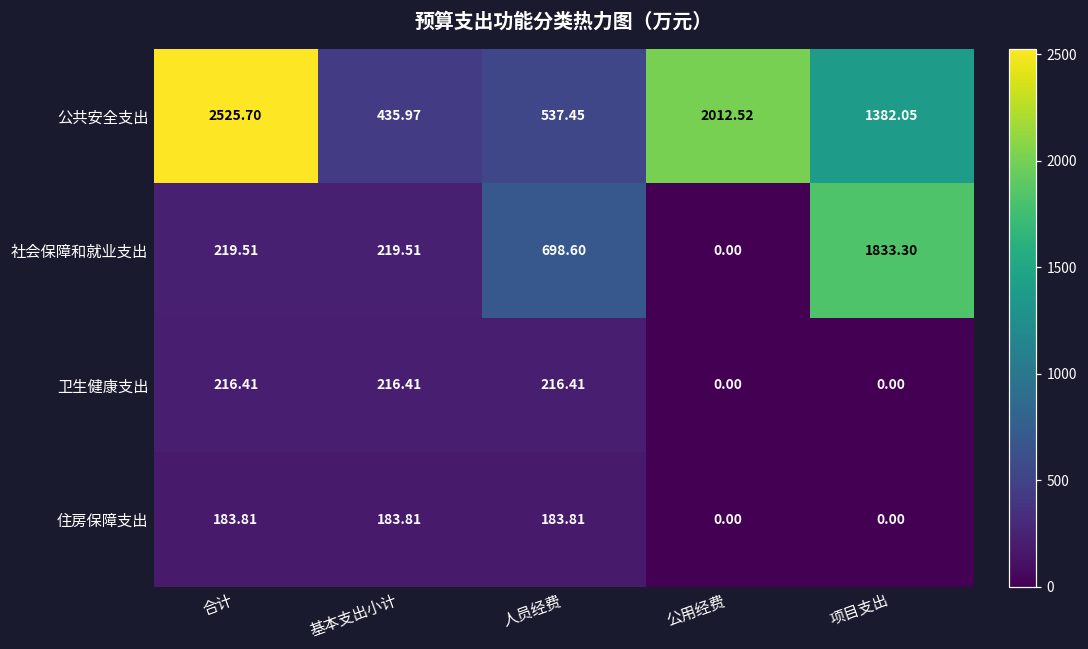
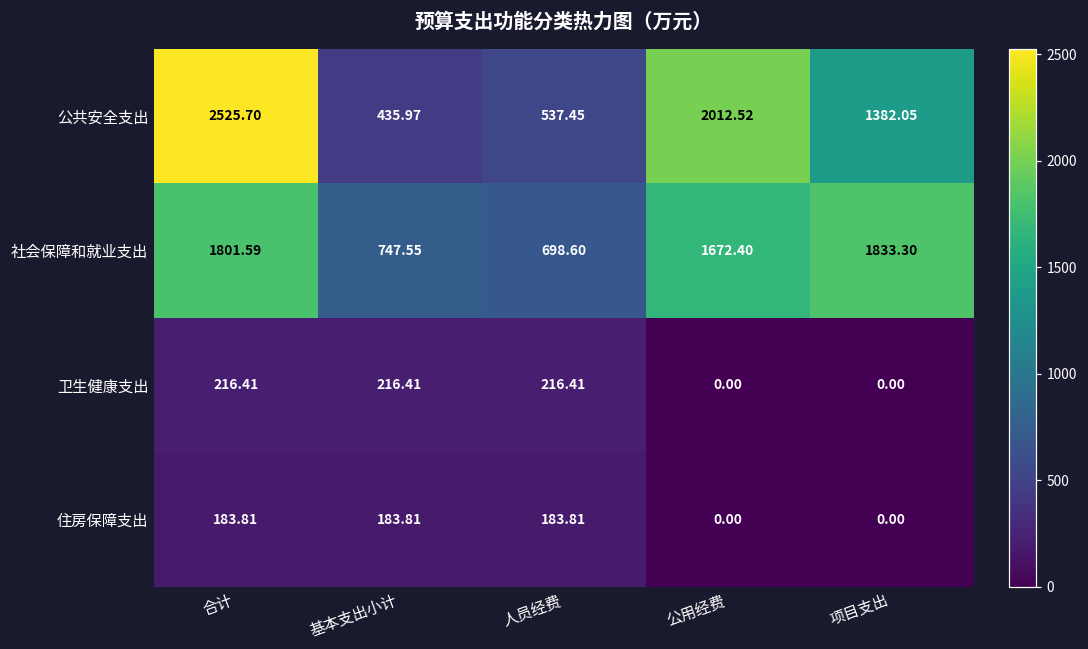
  {
    "公共安全支出": {
      "合计": 2525.70,
      "基本支出小计": 435.97,
      "人员经费": 537.45,
      "公用经费": 2012.52,
      "项目支出": 1382.05
    },
    "社会保障和就业支出": {
-     "合计": 219.51,
-     "基本支出小计": 219.51,
+     "合计": 1801.59,
+     "基本支出小计": 747.55,
      "人员经费": 698.60,
-     "公用经费": 0.00,
+     "公用经费": 1672.40,
      "项目支出": 1833.30
    },
    "卫生健康支出": {
      "合计": 216.41,
      "基本支出小计": 216.41,
      "人员经费": 216.41,
      "公用经费": 0.00,
      "项目支出": 0.00
    },
    "住房保障支出": {
      "合计": 183.81,
      "基本支出小计": 183.81,
      "人员经费": 183.81,
      "公用经费": 0.00,
      "项目支出": 0.00
    }
  }
